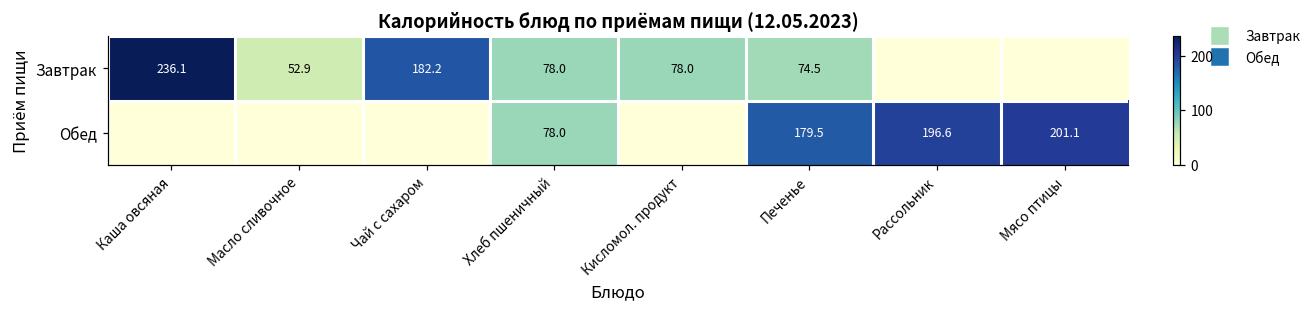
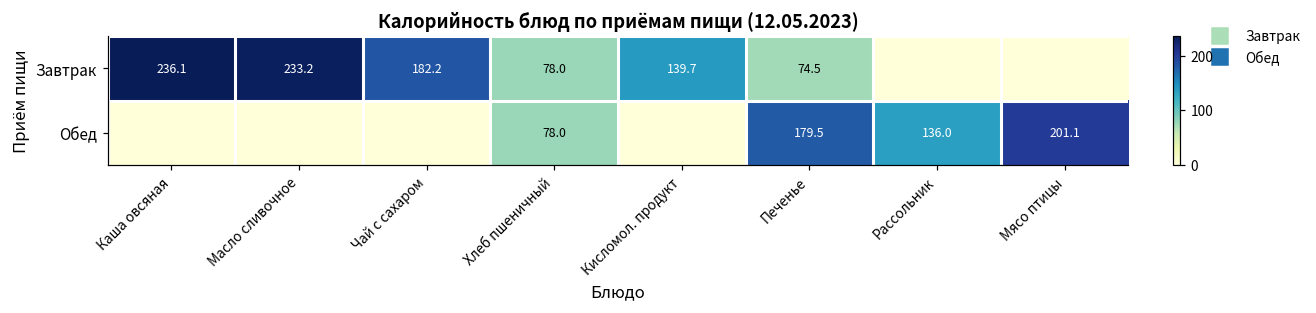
  {
    "Завтрак": {
      "Каша овсяная": 236.1,
-     "Масло сливочное": 52.9,
+     "Масло сливочное": 233.2,
      "Чай с сахаром": 182.2,
      "Хлеб пшеничный": 78.0,
-     "Кисломол. продукт": 78.0,
+     "Кисломол. продукт": 139.7,
      "Печенье": 74.5
    },
    "Обед": {
      "Хлеб пшеничный": 78.0,
      "Печенье": 179.5,
-     "Рассольник": 196.6,
+     "Рассольник": 136.0,
      "Мясо птицы": 201.1
    }
  }
